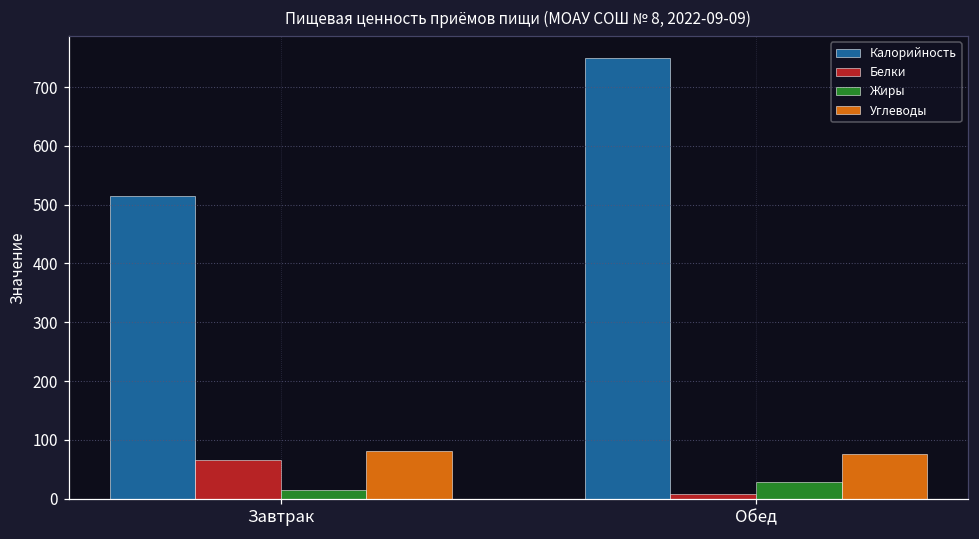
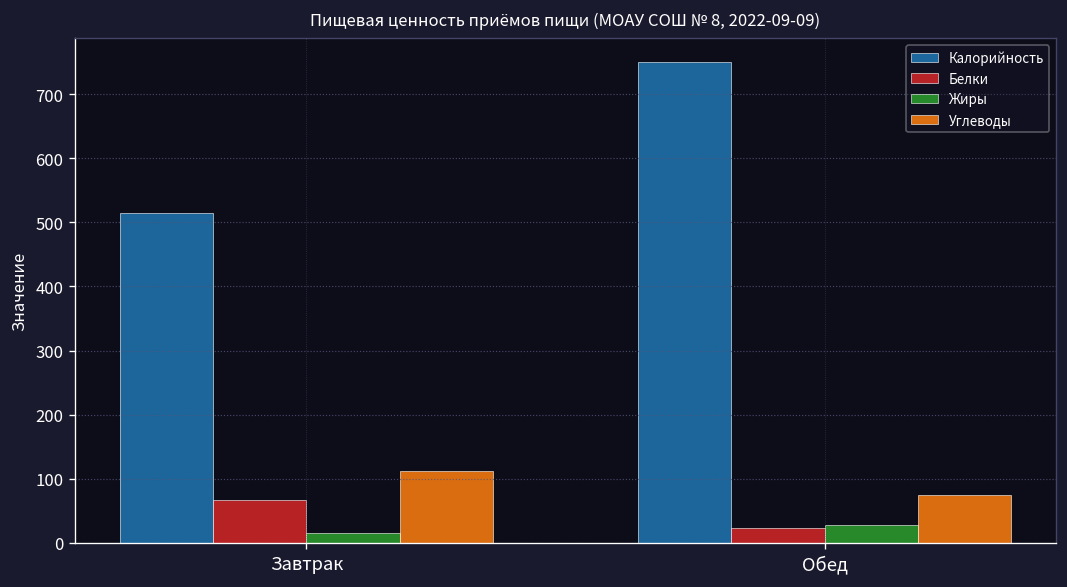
  {
    "Калорийность": {
      "Завтрак": 510,
      "Обед": 750
    },
    "Белки": {
      "Завтрак": 70,
-     "Обед": 10
+     "Обед": 20
    },
    "Жиры": {
      "Завтрак": 20,
      "Обед": 30
    },
    "Углеводы": {
-     "Завтрак": 80,
+     "Завтрак": 110,
      "Обед": 80
    }
  }
